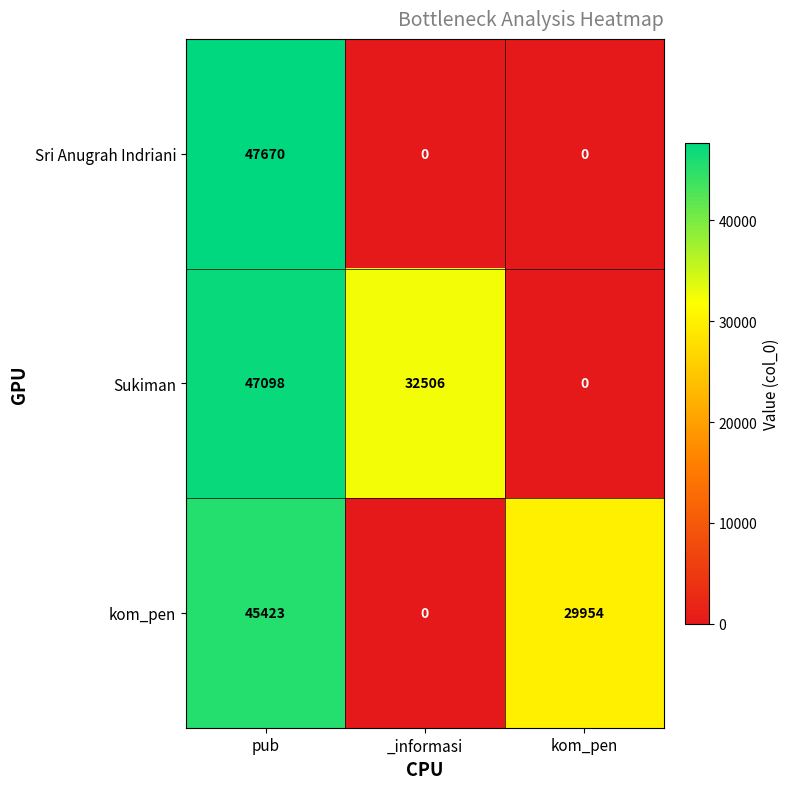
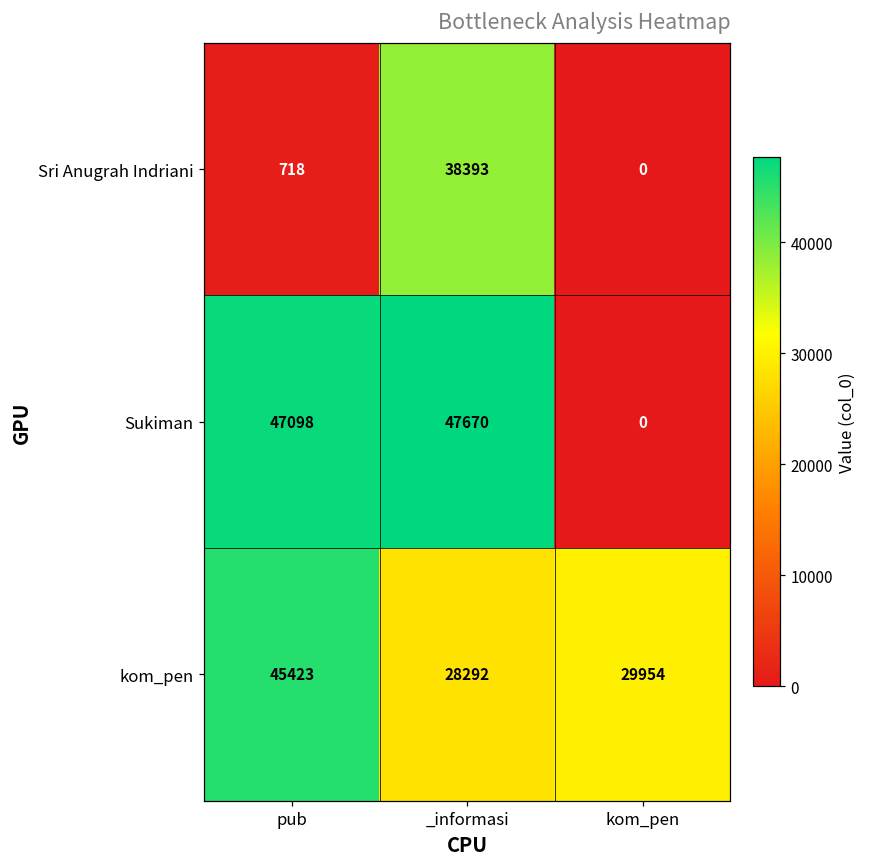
  {
    "Sri Anugrah Indriani": {
-     "pub": 47670,
-     "_informasi": 0,
+     "pub": 718,
+     "_informasi": 38393,
      "kom_pen": 0
    },
    "Sukiman": {
      "pub": 47098,
-     "_informasi": 32506,
+     "_informasi": 47670,
      "kom_pen": 0
    },
    "kom_pen": {
      "pub": 45423,
-     "_informasi": 0,
+     "_informasi": 28292,
      "kom_pen": 29954
    }
  }
